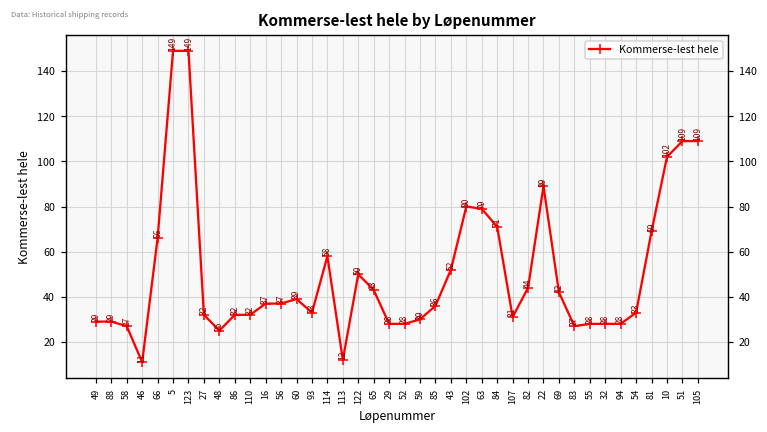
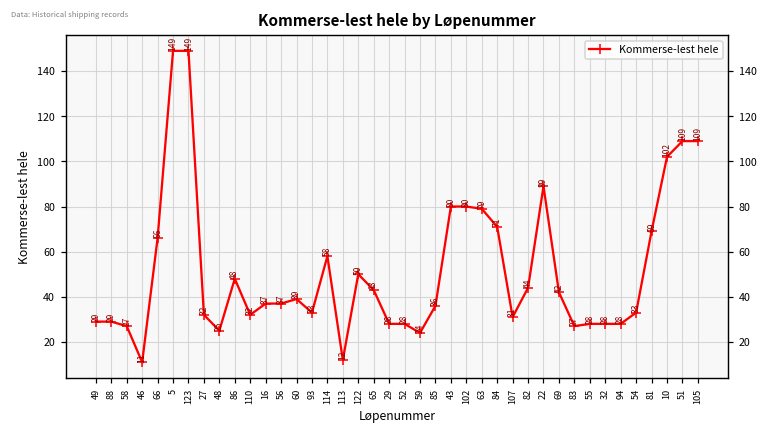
  {
    "49": 29,
    "88": 29,
    "58": 27,
    "46": 11,
    "66": 66,
    "5": 149,
    "123": 149,
    "27": 32,
    "48": 25,
-   "86": 32,
+   "86": 48,
    "110": 32,
    "16": 37,
    "56": 37,
    "60": 39,
    "93": 33,
    "114": 58,
    "113": 12,
    "122": 50,
    "65": 43,
    "29": 28,
    "52": 28,
-   "59": 30,
+   "59": 24,
    "85": 36,
-   "43": 52,
+   "43": 80,
    "102": 80,
    "63": 79,
    "84": 71,
    "107": 31,
    "82": 44,
    "22": 89,
    "69": 42,
    "83": 27,
    "55": 28,
    "32": 28,
    "94": 28,
    "54": 33,
    "81": 69,
    "10": 102,
    "51": 109,
    "105": 109
  }
